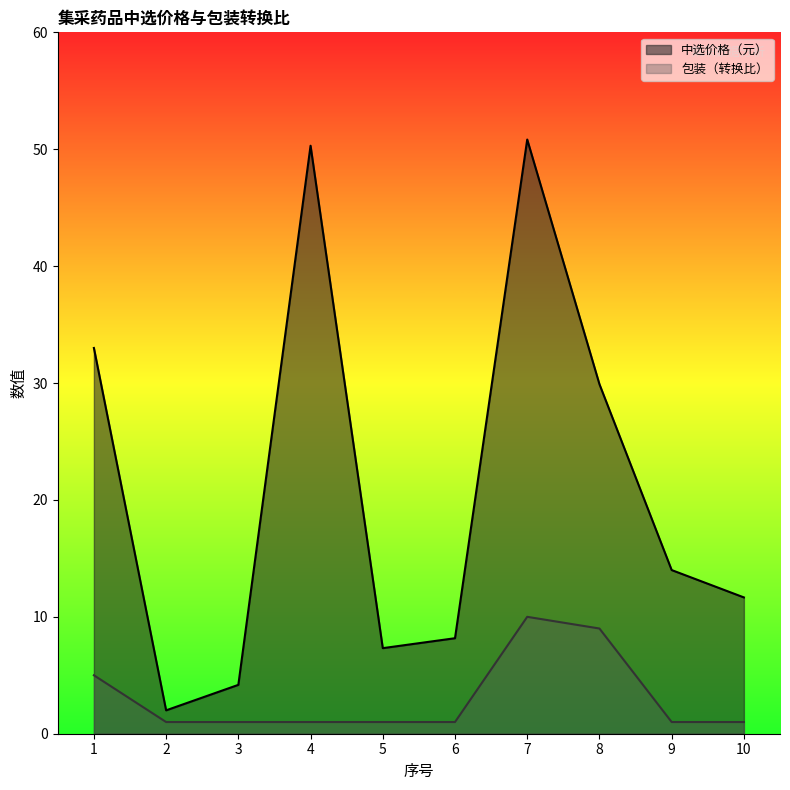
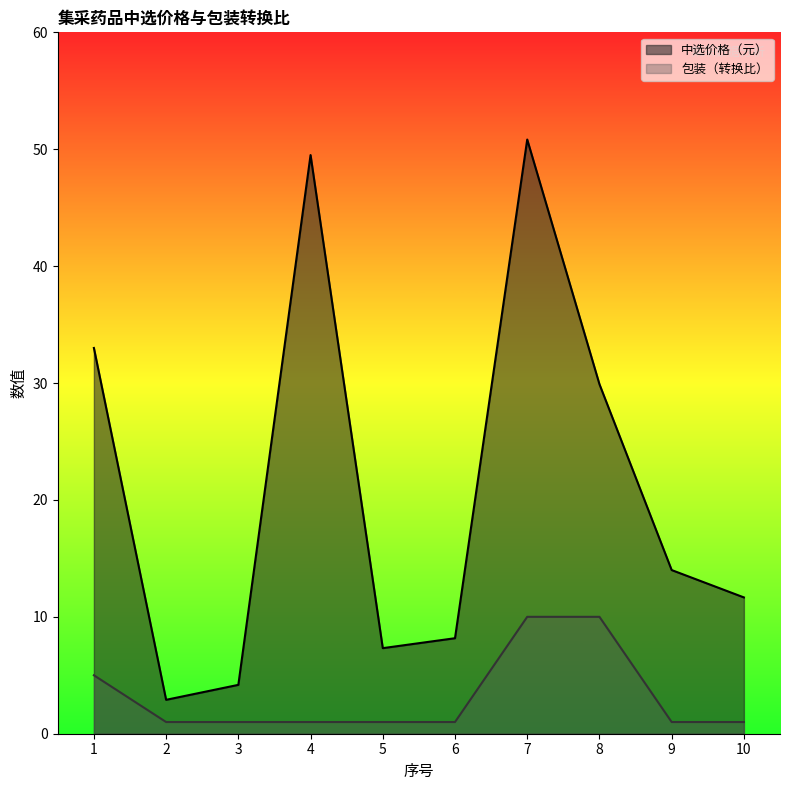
  {
    "中选价格（元）": {
      "1": 33.0,
-     "2": 2.0,
+     "2": 2.9,
      "3": 4.2,
-     "4": 50.3,
+     "4": 49.5,
      "5": 7.3,
      "6": 8.2,
      "7": 50.8,
      "8": 29.9,
      "9": 14.0,
      "10": 11.7
    },
    "包装（转换比）": {
      "1": 5,
      "2": 1,
      "3": 1,
      "4": 1,
      "5": 1,
      "6": 1,
      "7": 10,
-     "8": 9,
+     "8": 10,
      "9": 1,
      "10": 1
    }
  }
